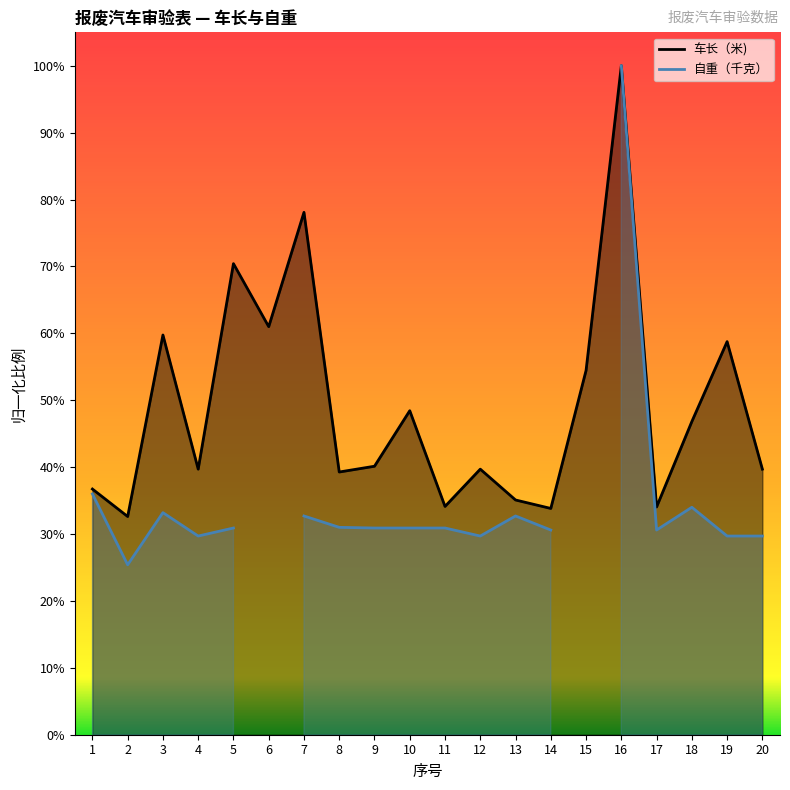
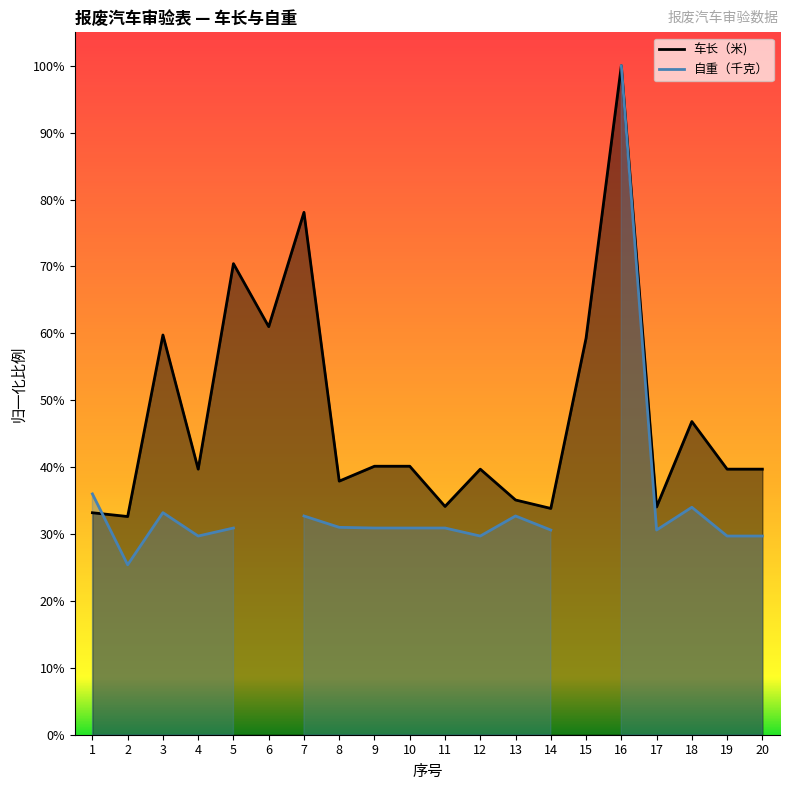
  {
    "车长（米)": {
-     "1": "37%",
+     "1": "33%",
      "2": "33%",
      "3": "60%",
      "4": "40%",
      "5": "70%",
      "6": "61%",
      "7": "78%",
-     "8": "39%",
+     "8": "38%",
      "9": "40%",
-     "10": "48%",
+     "10": "40%",
      "11": "34%",
      "12": "40%",
      "13": "35%",
      "14": "34%",
-     "15": "54%",
+     "15": "59%",
      "17": "34%",
      "18": "47%",
-     "19": "59%",
+     "19": "40%",
      "20": "40%"
    }
  }
